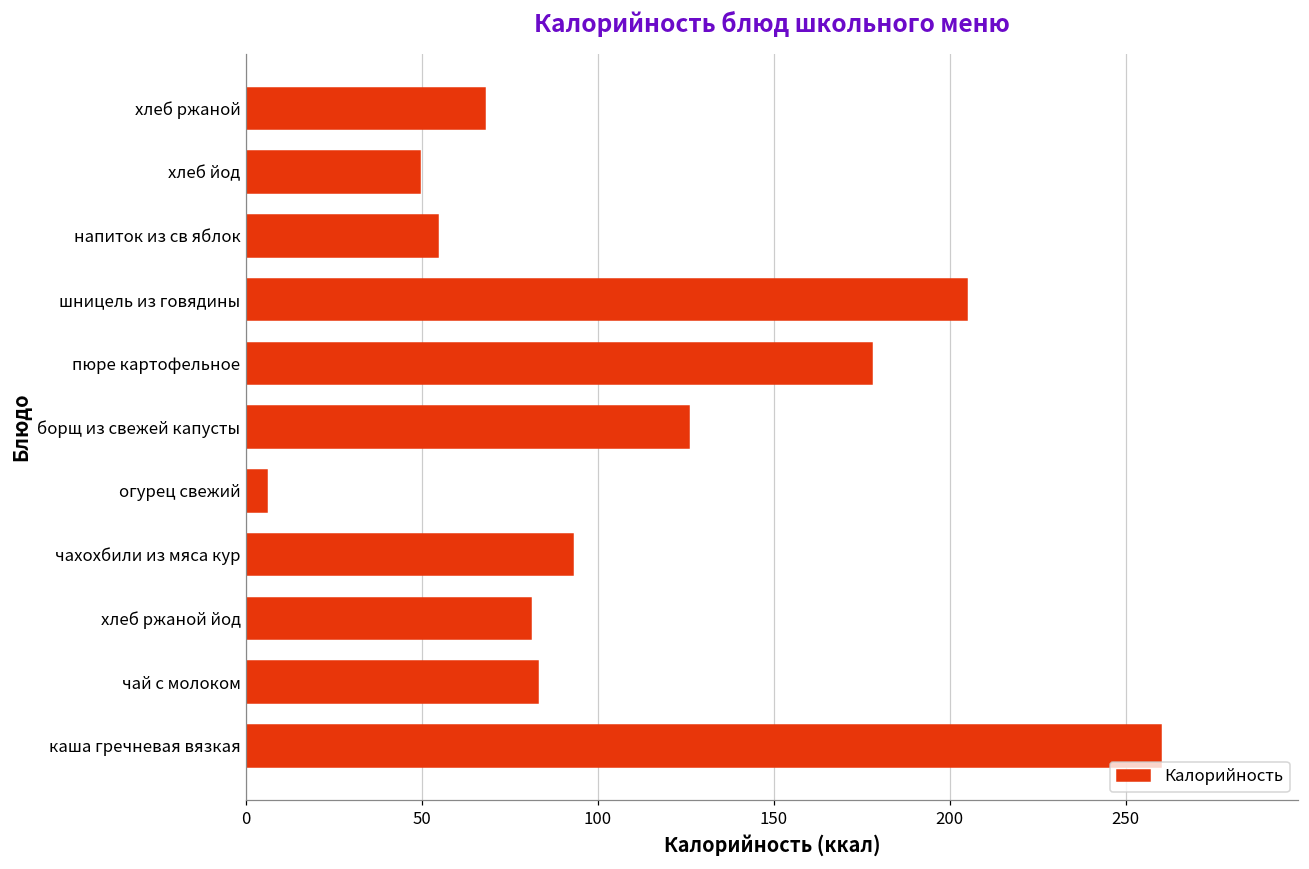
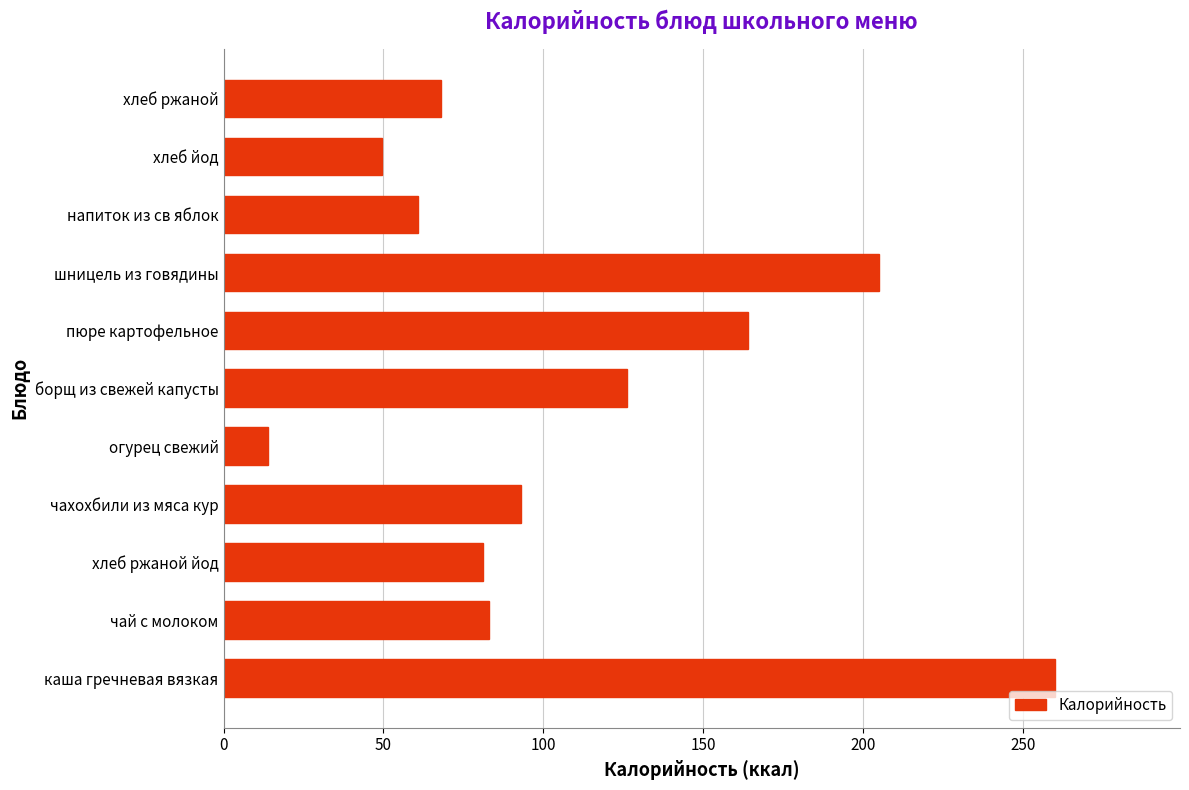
  {
    "хлеб ржаной": 68,
    "хлеб йод": 50,
-   "напиток из св яблок": 55,
+   "напиток из св яблок": 61,
    "шницель из говядины": 205,
-   "пюре картофельное": 178,
+   "пюре картофельное": 164,
    "борщ из свежей капусты": 126,
-   "огурец свежий": 6,
+   "огурец свежий": 14,
    "чахохбили из мяса кур": 93,
    "хлеб ржаной йод": 81,
    "чай с молоком": 83,
    "каша гречневая вязкая": 260
  }
